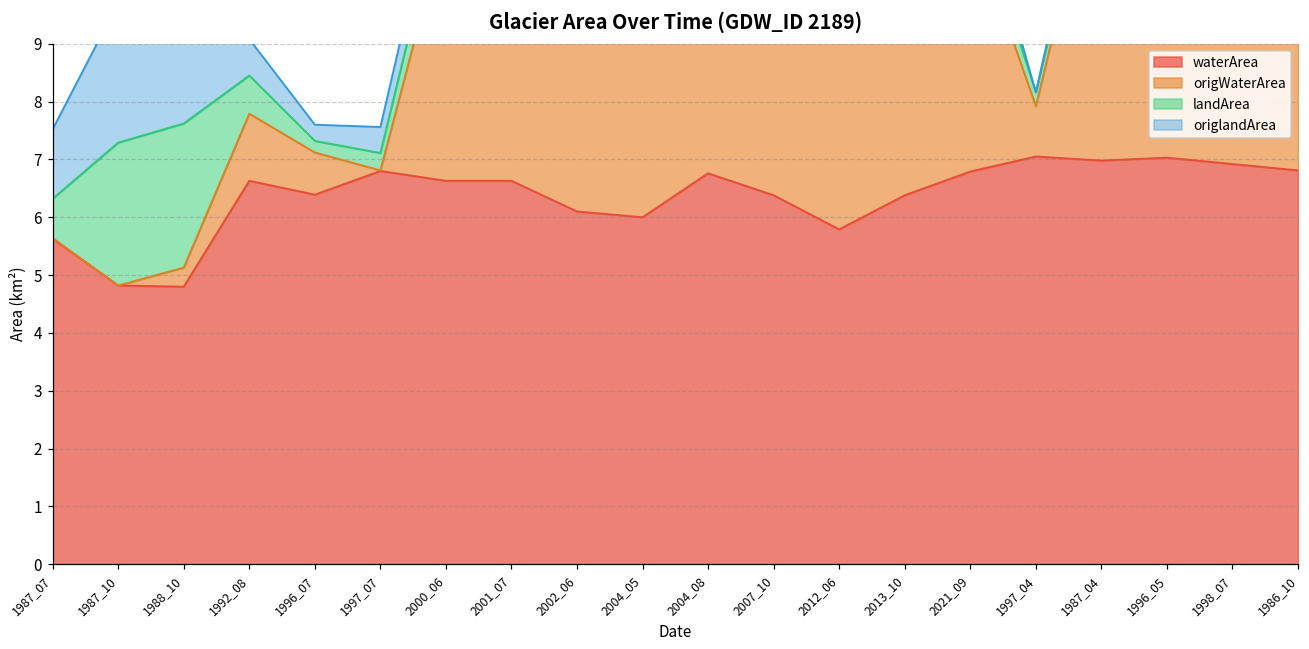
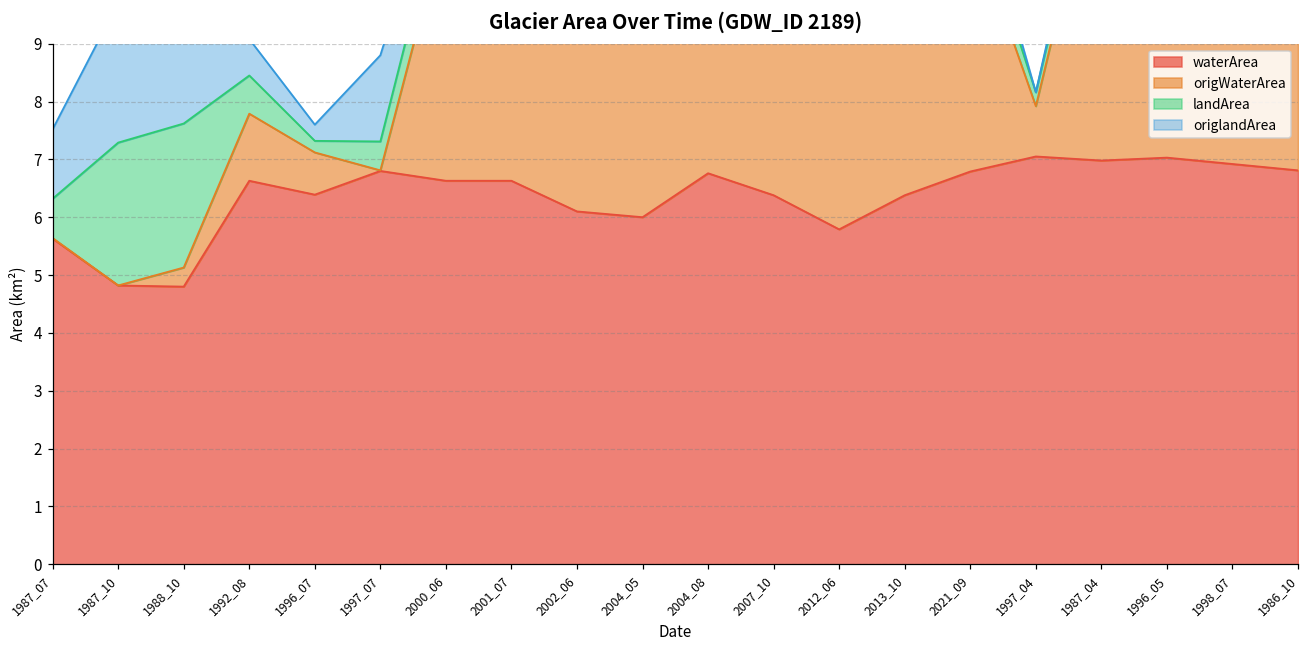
  {
    "landArea": {
      "1987_07": 0.7,
      "1987_10": 2.5,
      "1988_10": 2.5,
      "1992_08": 0.7,
      "1996_07": 0.2,
-     "1997_07": 0.3
+     "1997_07": 0.5
    },
    "origlandArea": {
      "1987_07": 1.2,
      "1996_07": 0.3,
-     "1997_07": 0.5
+     "1997_07": 1.5
    }
  }
